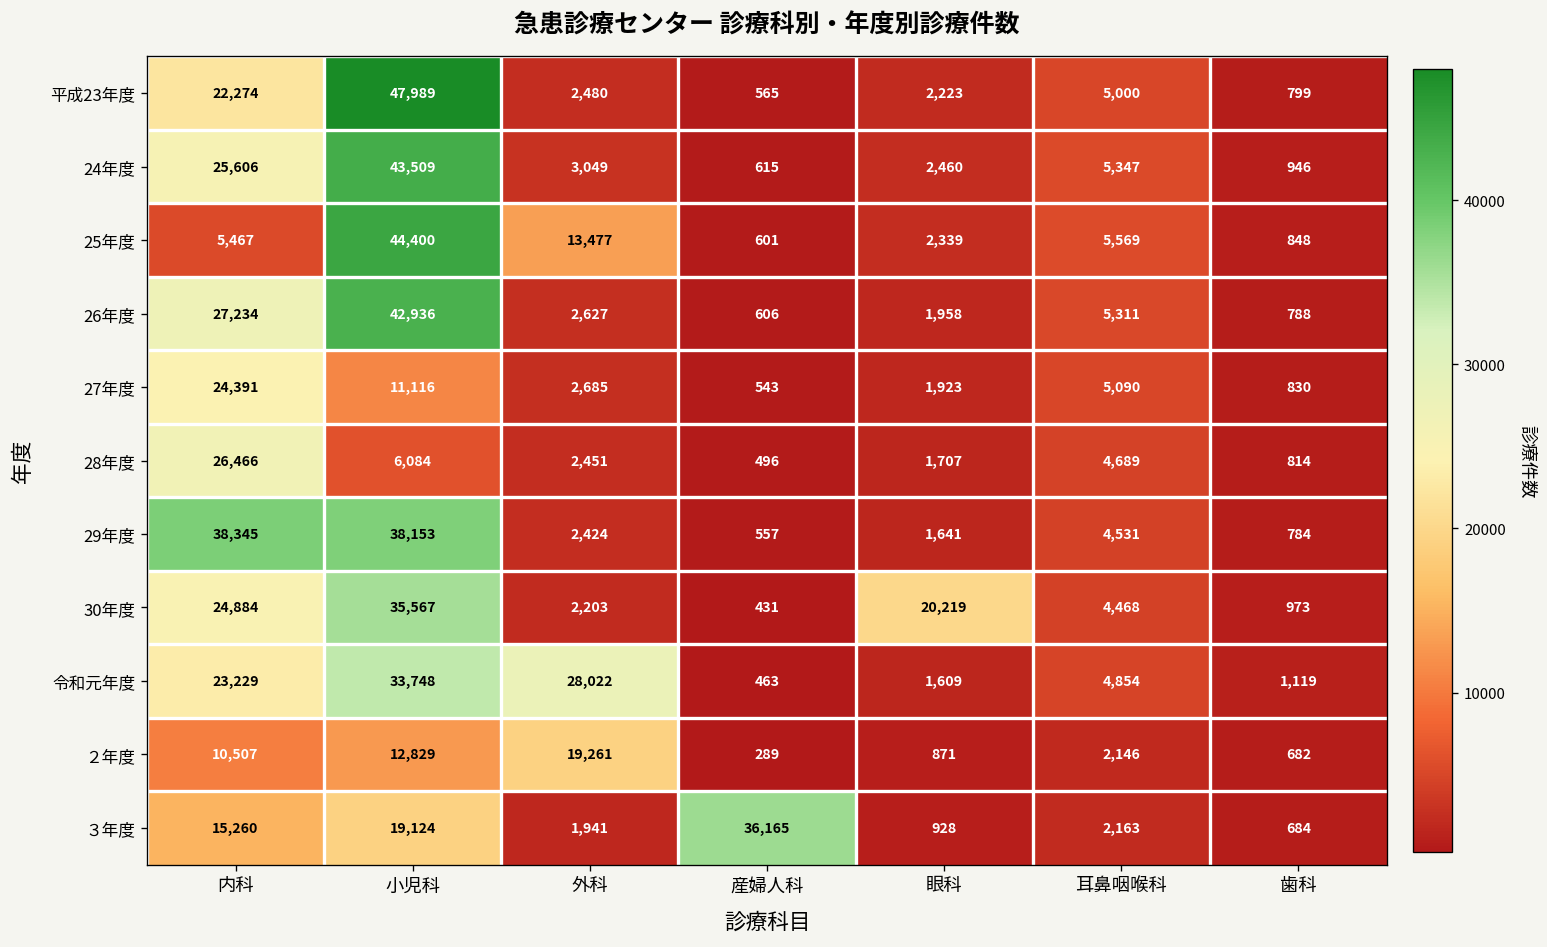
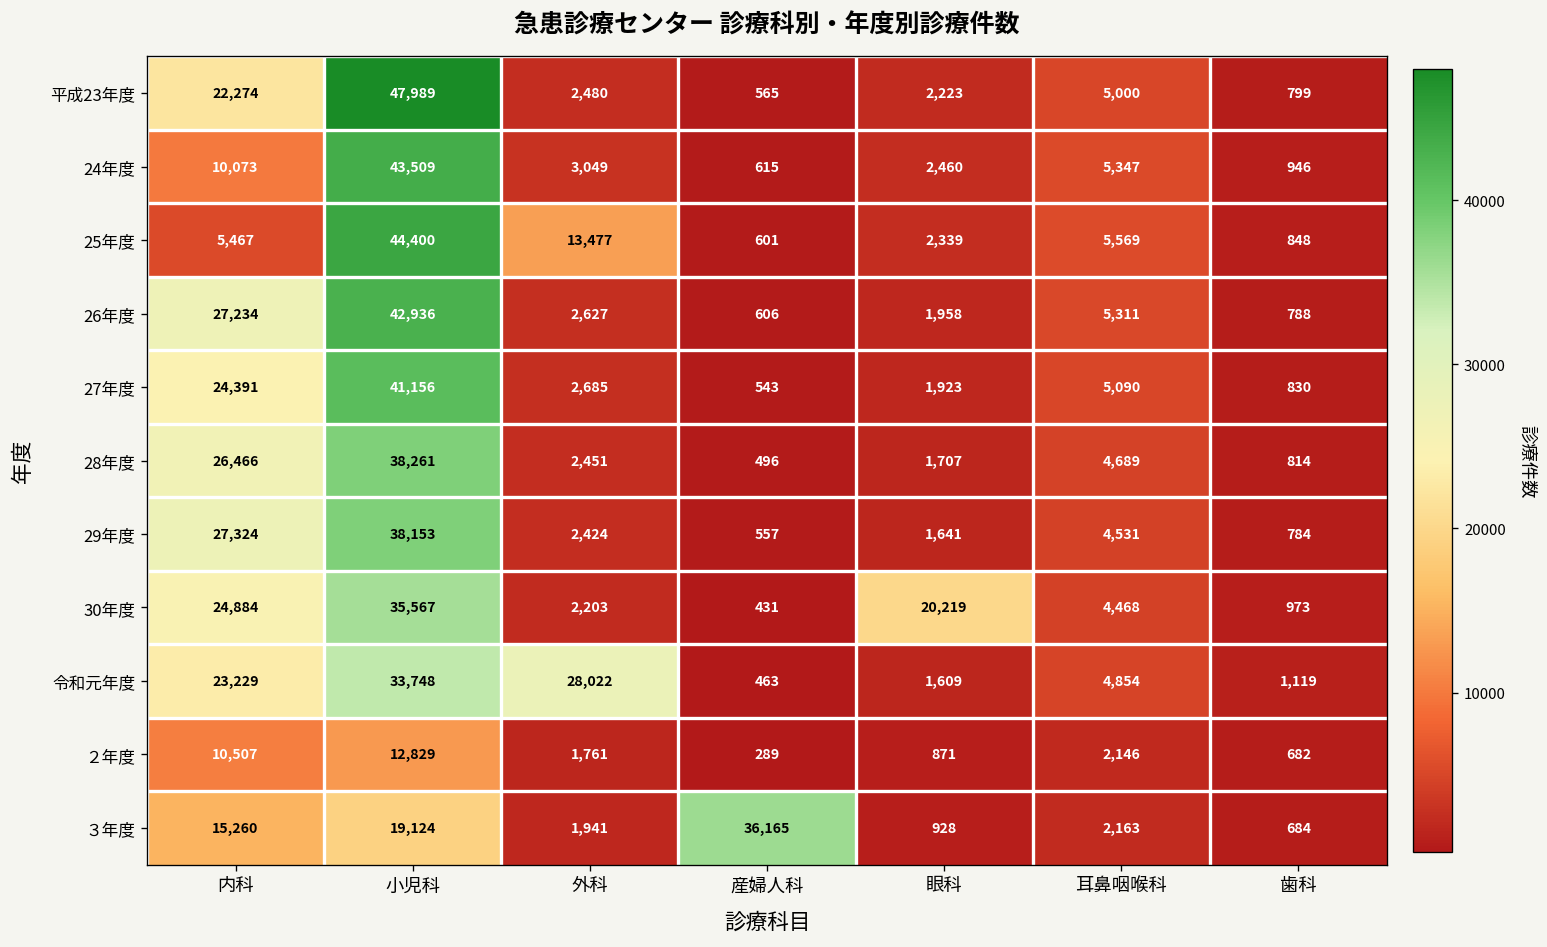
  {
    "平成23年度": {
      "内科": "22,274",
      "小児科": "47,989",
      "外科": "2,480",
      "産婦人科": "565",
      "眼科": "2,223",
      "耳鼻咽喉科": "5,000",
      "歯科": "799"
    },
    "24年度": {
-     "内科": "25,606",
+     "内科": "10,073",
      "小児科": "43,509",
      "外科": "3,049",
      "産婦人科": "615",
      "眼科": "2,460",
      "耳鼻咽喉科": "5,347",
      "歯科": "946"
    },
    "25年度": {
      "内科": "5,467",
      "小児科": "44,400",
      "外科": "13,477",
      "産婦人科": "601",
      "眼科": "2,339",
      "耳鼻咽喉科": "5,569",
      "歯科": "848"
    },
    "26年度": {
      "内科": "27,234",
      "小児科": "42,936",
      "外科": "2,627",
      "産婦人科": "606",
      "眼科": "1,958",
      "耳鼻咽喉科": "5,311",
      "歯科": "788"
    },
    "27年度": {
      "内科": "24,391",
-     "小児科": "11,116",
+     "小児科": "41,156",
      "外科": "2,685",
      "産婦人科": "543",
      "眼科": "1,923",
      "耳鼻咽喉科": "5,090",
      "歯科": "830"
    },
    "28年度": {
      "内科": "26,466",
-     "小児科": "6,084",
+     "小児科": "38,261",
      "外科": "2,451",
      "産婦人科": "496",
      "眼科": "1,707",
      "耳鼻咽喉科": "4,689",
      "歯科": "814"
    },
    "29年度": {
-     "内科": "38,345",
+     "内科": "27,324",
      "小児科": "38,153",
      "外科": "2,424",
      "産婦人科": "557",
      "眼科": "1,641",
      "耳鼻咽喉科": "4,531",
      "歯科": "784"
    },
    "30年度": {
      "内科": "24,884",
      "小児科": "35,567",
      "外科": "2,203",
      "産婦人科": "431",
      "眼科": "20,219",
      "耳鼻咽喉科": "4,468",
      "歯科": "973"
    },
    "令和元年度": {
      "内科": "23,229",
      "小児科": "33,748",
      "外科": "28,022",
      "産婦人科": "463",
      "眼科": "1,609",
      "耳鼻咽喉科": "4,854",
      "歯科": "1,119"
    },
    "２年度": {
      "内科": "10,507",
      "小児科": "12,829",
-     "外科": "19,261",
+     "外科": "1,761",
      "産婦人科": "289",
      "眼科": "871",
      "耳鼻咽喉科": "2,146",
      "歯科": "682"
    },
    "３年度": {
      "内科": "15,260",
      "小児科": "19,124",
      "外科": "1,941",
      "産婦人科": "36,165",
      "眼科": "928",
      "耳鼻咽喉科": "2,163",
      "歯科": "684"
    }
  }
